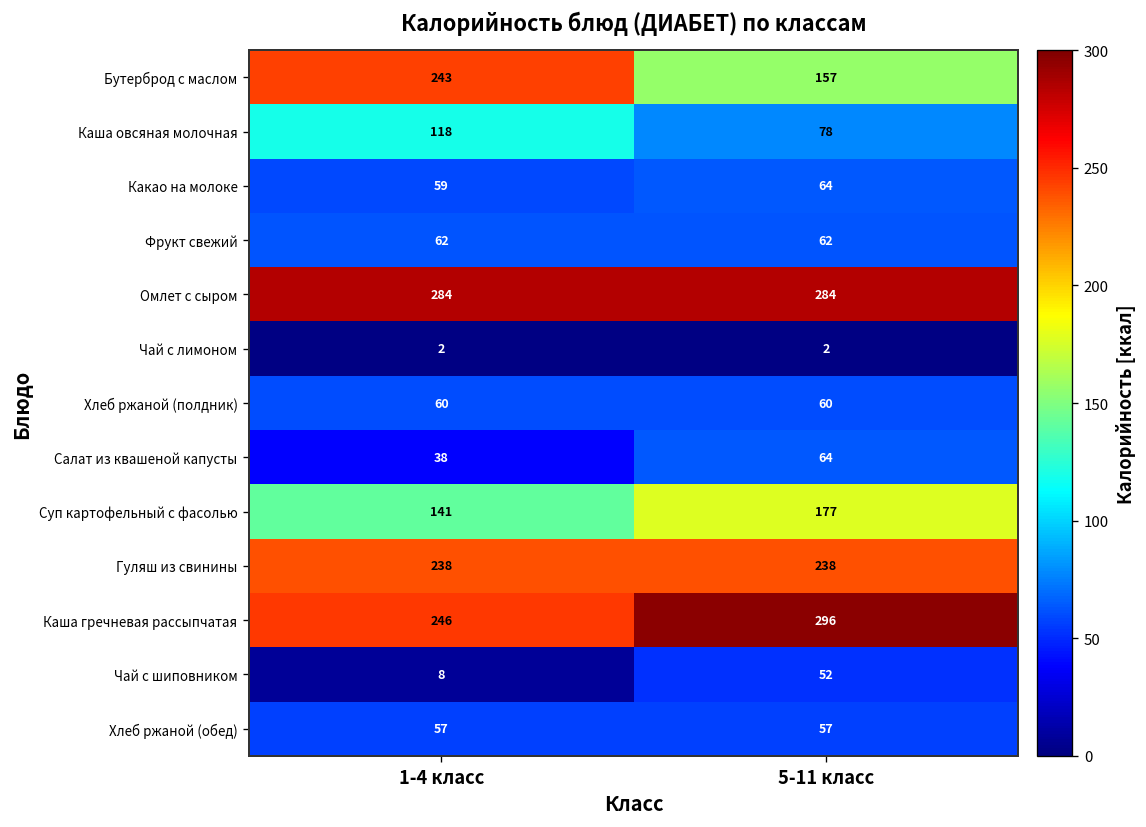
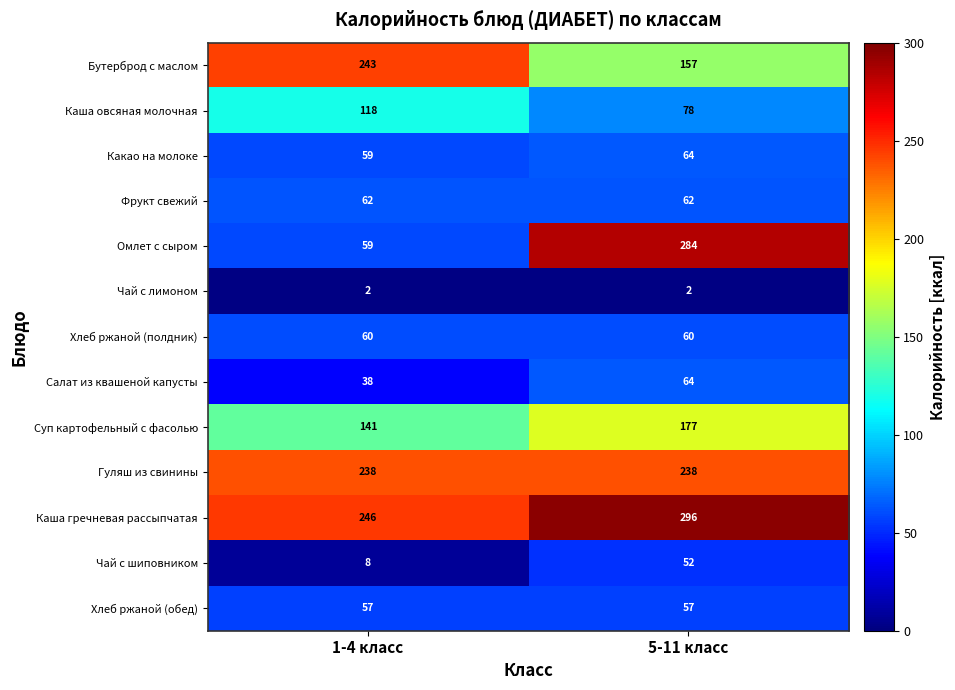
  {
    "Бутерброд с маслом": {
      "1-4 класс": 243,
      "5-11 класс": 157
    },
    "Каша овсяная молочная": {
      "1-4 класс": 118,
      "5-11 класс": 78
    },
    "Какао на молоке": {
      "1-4 класс": 59,
      "5-11 класс": 64
    },
    "Фрукт свежий": {
      "1-4 класс": 62,
      "5-11 класс": 62
    },
    "Омлет с сыром": {
-     "1-4 класс": 284,
+     "1-4 класс": 59,
      "5-11 класс": 284
    },
    "Чай с лимоном": {
      "1-4 класс": 2,
      "5-11 класс": 2
    },
    "Хлеб ржаной (полдник)": {
      "1-4 класс": 60,
      "5-11 класс": 60
    },
    "Салат из квашеной капусты": {
      "1-4 класс": 38,
      "5-11 класс": 64
    },
    "Суп картофельный с фасолью": {
      "1-4 класс": 141,
      "5-11 класс": 177
    },
    "Гуляш из свинины": {
      "1-4 класс": 238,
      "5-11 класс": 238
    },
    "Каша гречневая рассыпчатая": {
      "1-4 класс": 246,
      "5-11 класс": 296
    },
    "Чай с шиповником": {
      "1-4 класс": 8,
      "5-11 класс": 52
    },
    "Хлеб ржаной (обед)": {
      "1-4 класс": 57,
      "5-11 класс": 57
    }
  }
